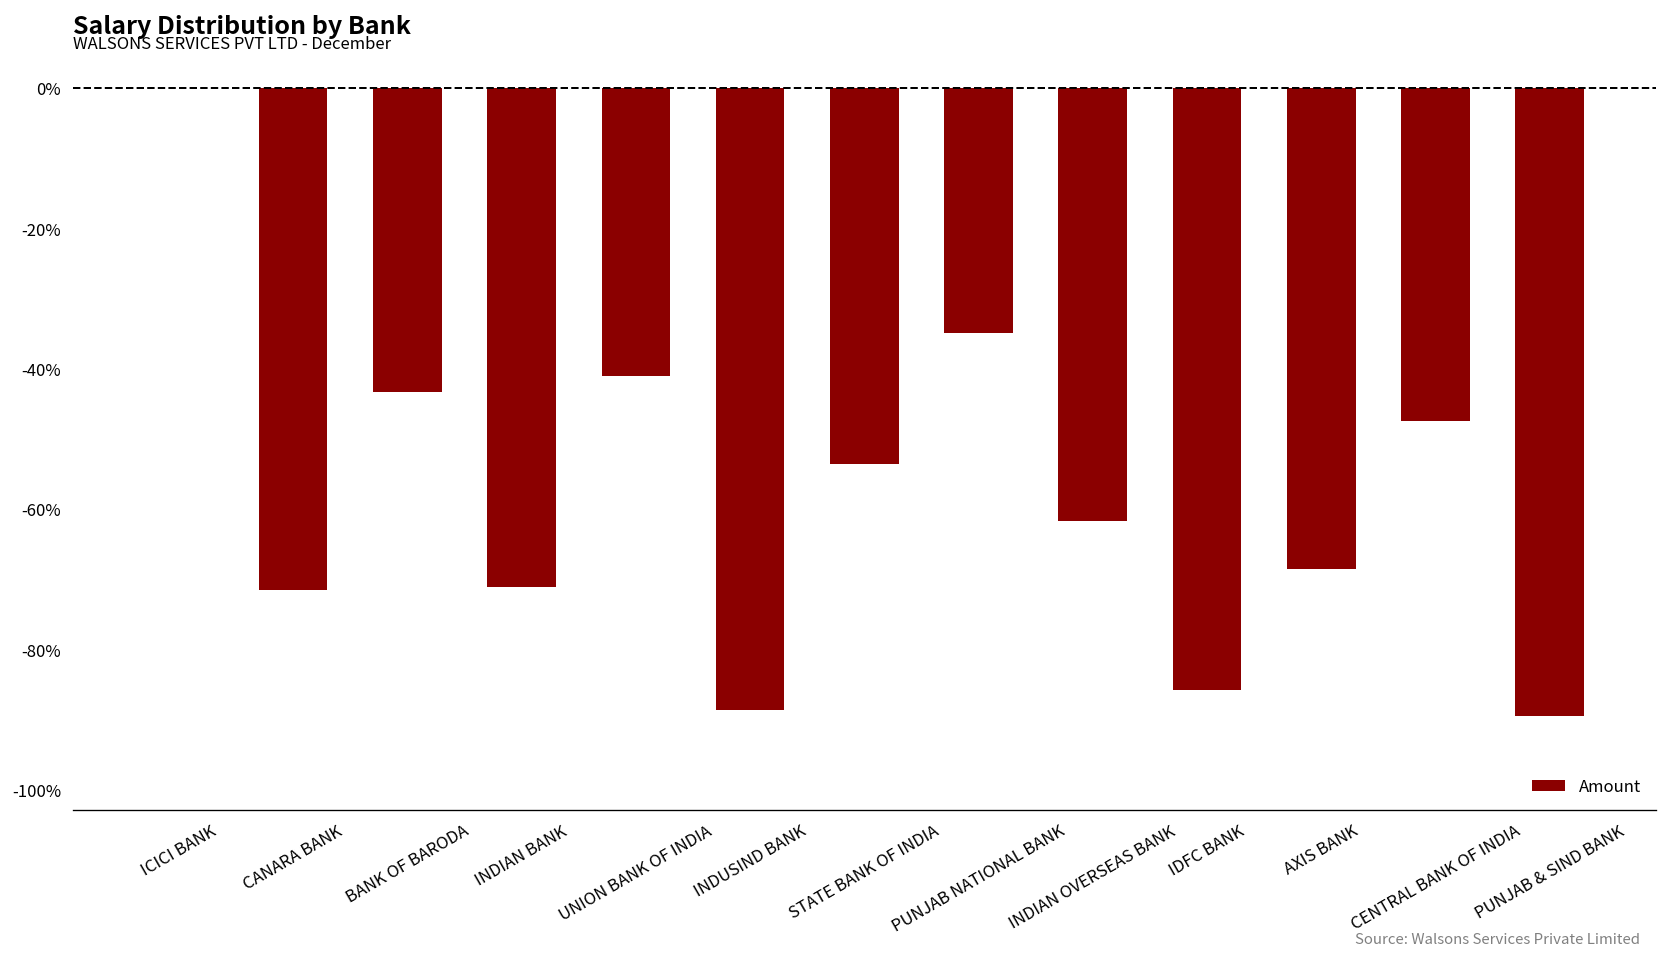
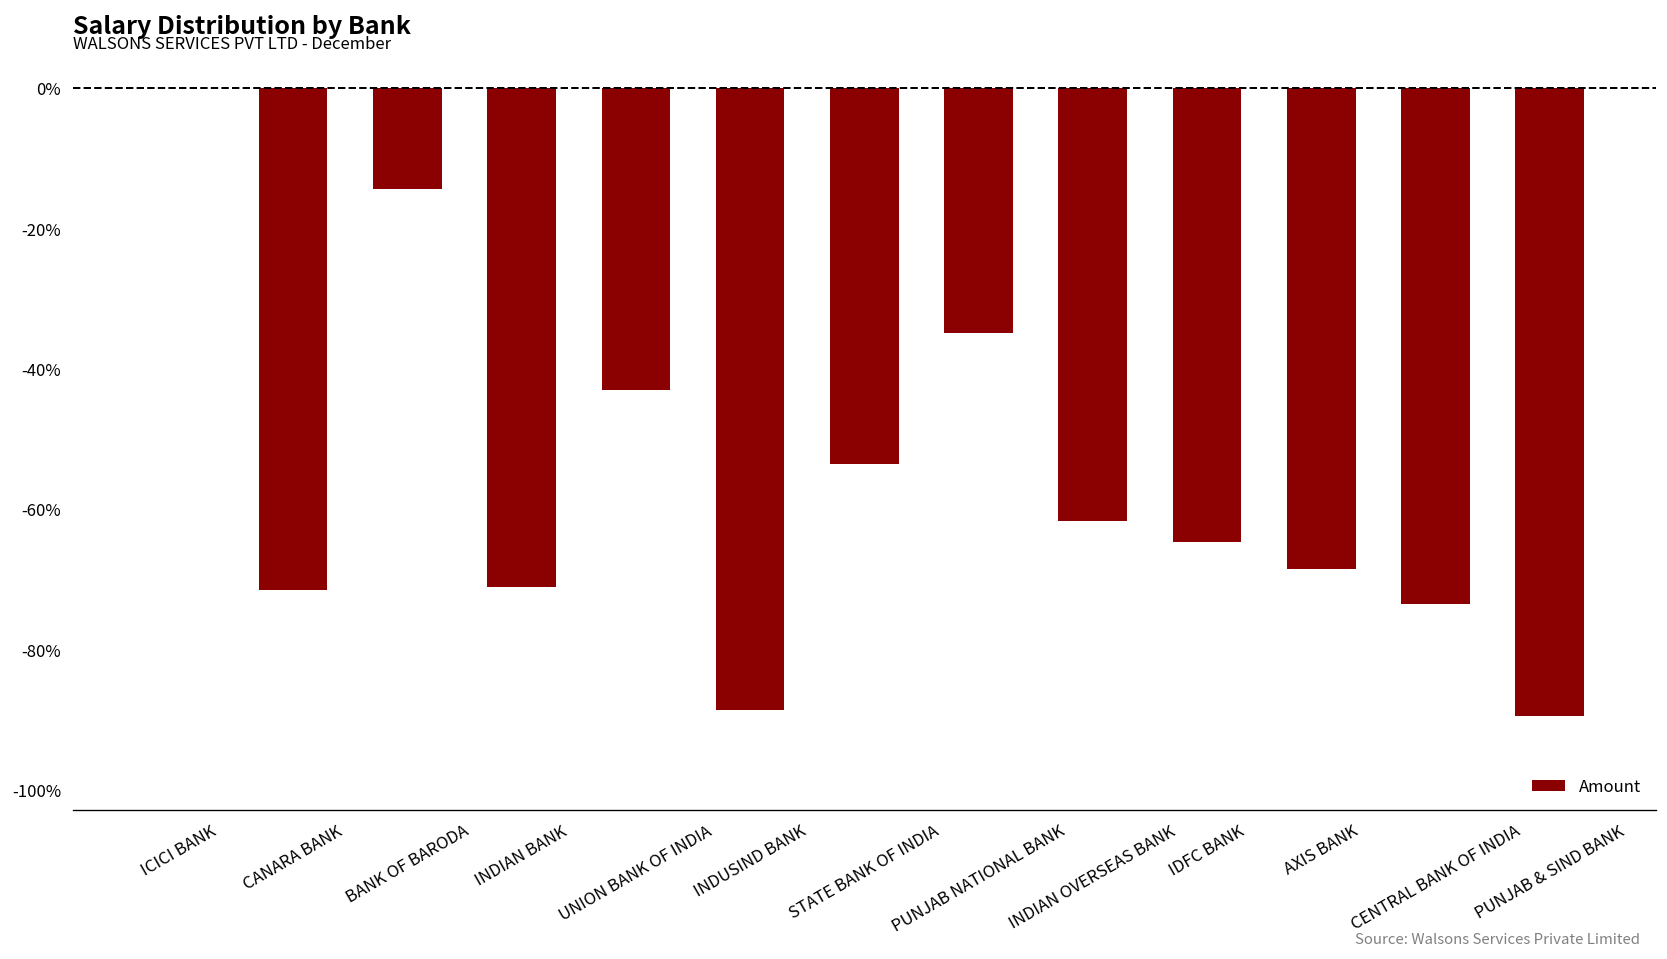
  {
    "ICICI BANK": "0%",
    "CANARA BANK": "-72%",
-   "BANK OF BARODA": "-43%",
+   "BANK OF BARODA": "-14%",
    "INDIAN BANK": "-71%",
-   "UNION BANK OF INDIA": "-41%",
+   "UNION BANK OF INDIA": "-43%",
    "INDUSIND BANK": "-89%",
    "STATE BANK OF INDIA": "-54%",
    "PUNJAB NATIONAL BANK": "-35%",
    "INDIAN OVERSEAS BANK": "-62%",
-   "IDFC BANK": "-86%",
+   "IDFC BANK": "-65%",
    "AXIS BANK": "-69%",
-   "CENTRAL BANK OF INDIA": "-48%",
+   "CENTRAL BANK OF INDIA": "-74%",
    "PUNJAB & SIND BANK": "-90%"
  }
